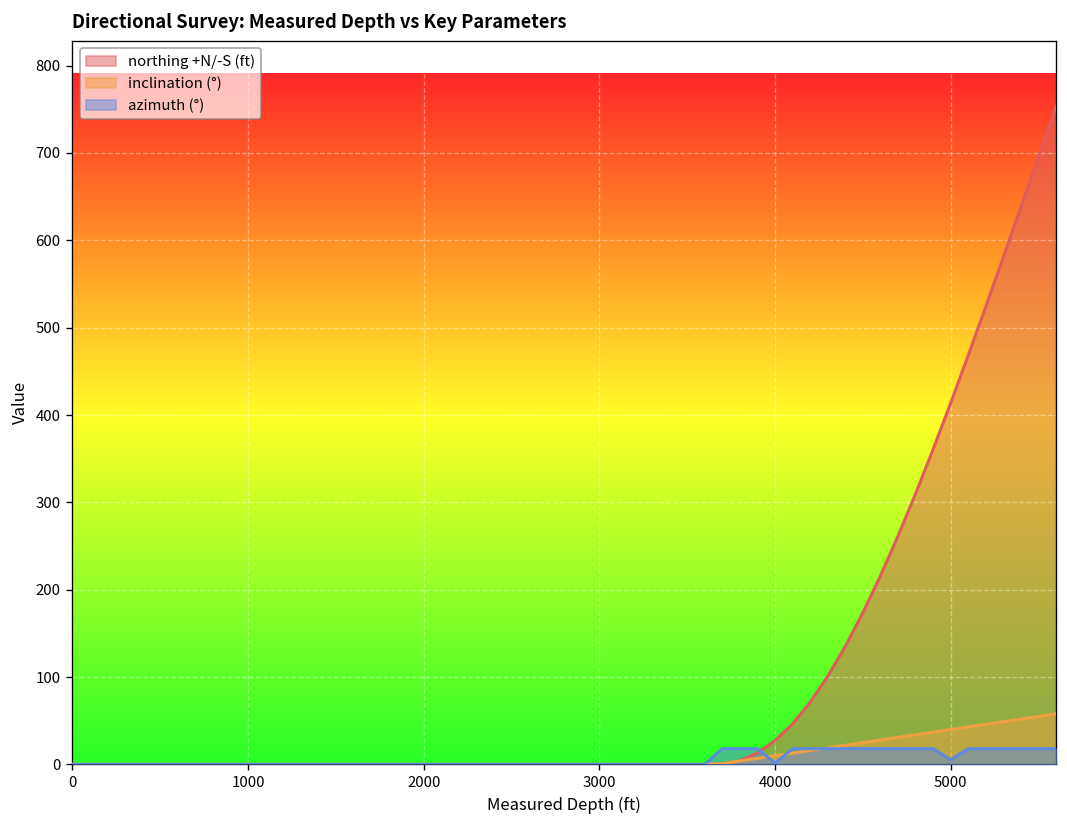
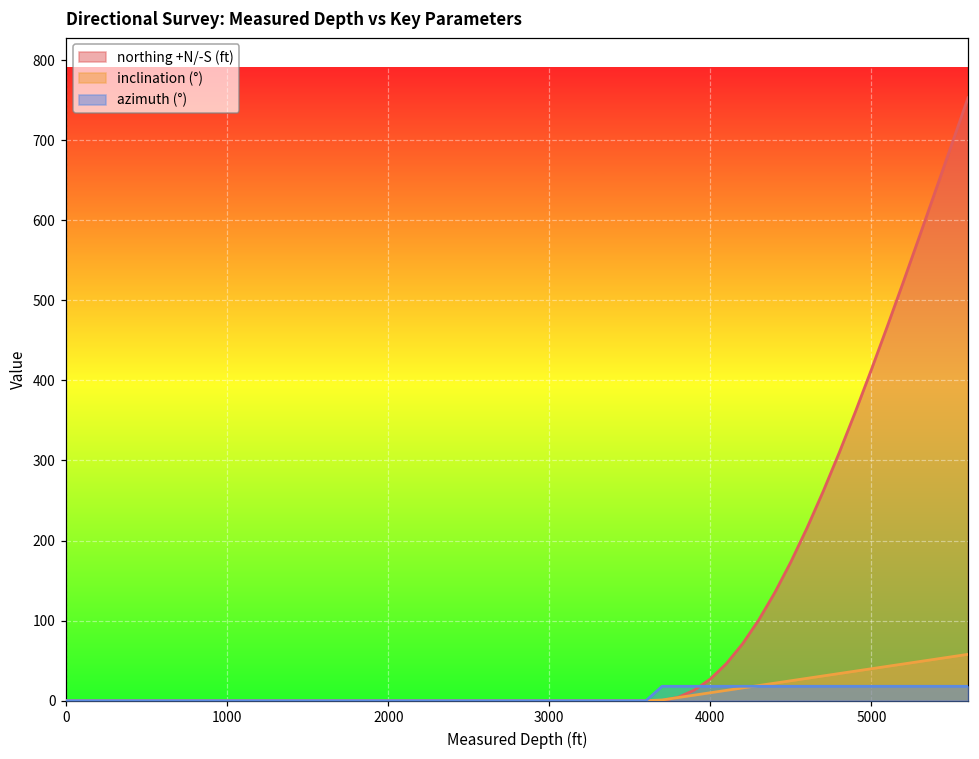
  {
    "azimuth (°)": {
-     "4000": 0,
-     "5000": 10
+     "4000": 20,
+     "5000": 20
    }
  }
